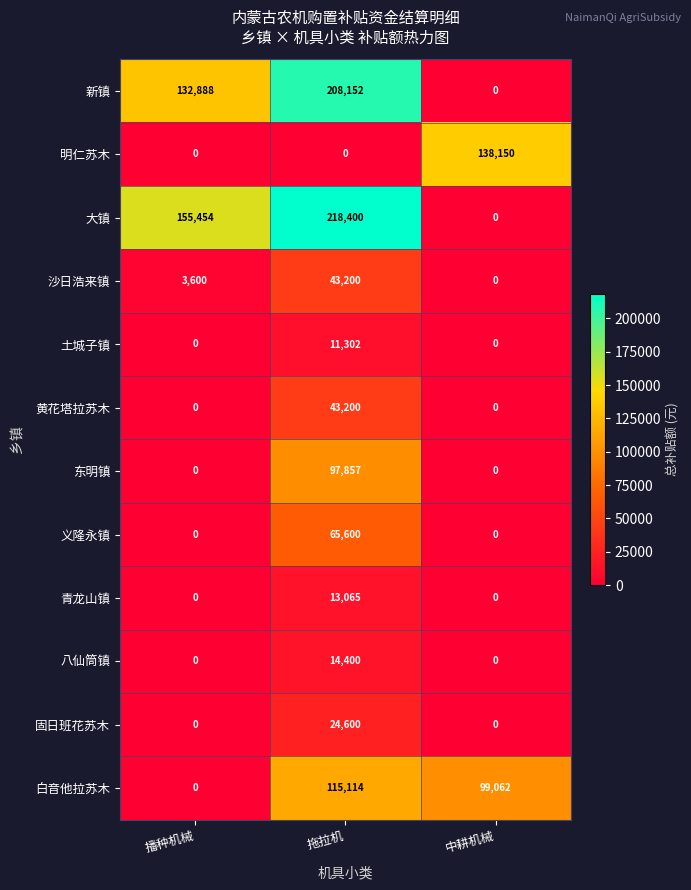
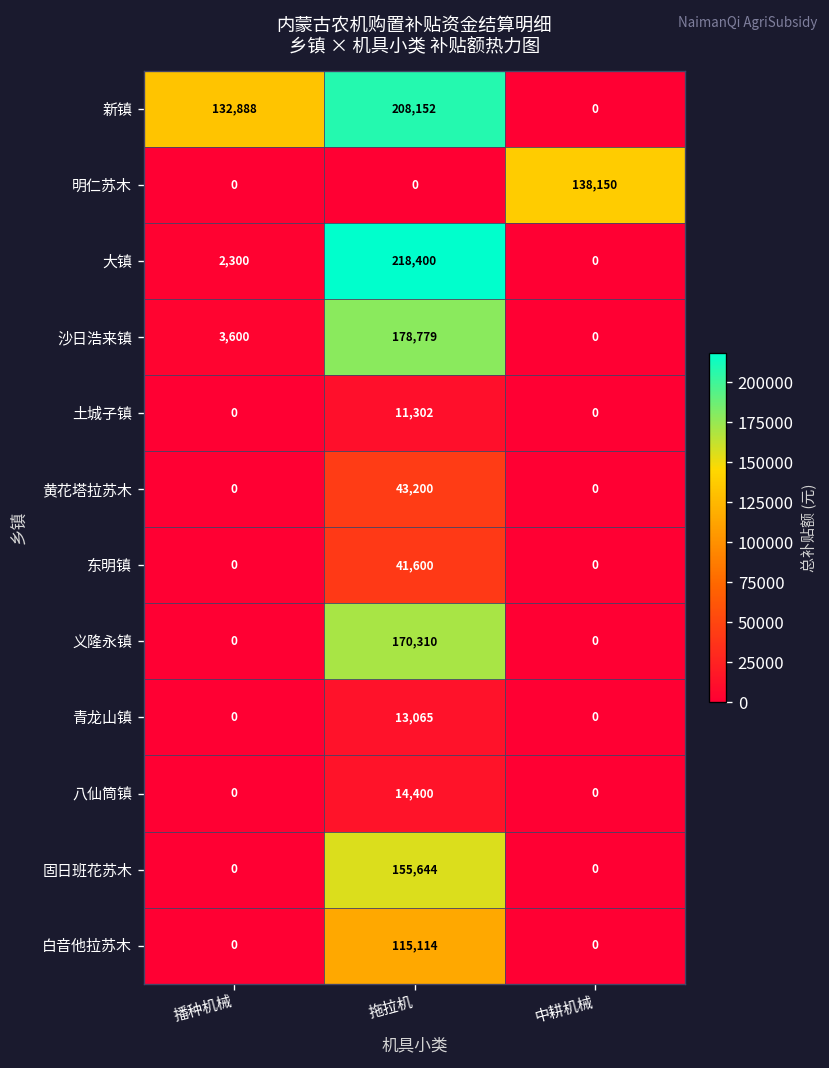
  {
    "新镇": {
      "播种机械": "132,888",
      "拖拉机": "208,152",
      "中耕机械": "0"
    },
    "明仁苏木": {
      "播种机械": "0",
      "拖拉机": "0",
      "中耕机械": "138,150"
    },
    "大镇": {
-     "播种机械": "155,454",
+     "播种机械": "2,300",
      "拖拉机": "218,400",
      "中耕机械": "0"
    },
    "沙日浩来镇": {
      "播种机械": "3,600",
-     "拖拉机": "43,200",
+     "拖拉机": "178,779",
      "中耕机械": "0"
    },
    "土城子镇": {
      "播种机械": "0",
      "拖拉机": "11,302",
      "中耕机械": "0"
    },
    "黄花塔拉苏木": {
      "播种机械": "0",
      "拖拉机": "43,200",
      "中耕机械": "0"
    },
    "东明镇": {
      "播种机械": "0",
-     "拖拉机": "97,857",
+     "拖拉机": "41,600",
      "中耕机械": "0"
    },
    "义隆永镇": {
      "播种机械": "0",
-     "拖拉机": "65,600",
+     "拖拉机": "170,310",
      "中耕机械": "0"
    },
    "青龙山镇": {
      "播种机械": "0",
      "拖拉机": "13,065",
      "中耕机械": "0"
    },
    "八仙筒镇": {
      "播种机械": "0",
      "拖拉机": "14,400",
      "中耕机械": "0"
    },
    "固日班花苏木": {
      "播种机械": "0",
-     "拖拉机": "24,600",
+     "拖拉机": "155,644",
      "中耕机械": "0"
    },
    "白音他拉苏木": {
      "播种机械": "0",
      "拖拉机": "115,114",
-     "中耕机械": "99,062"
+     "中耕机械": "0"
    }
  }
